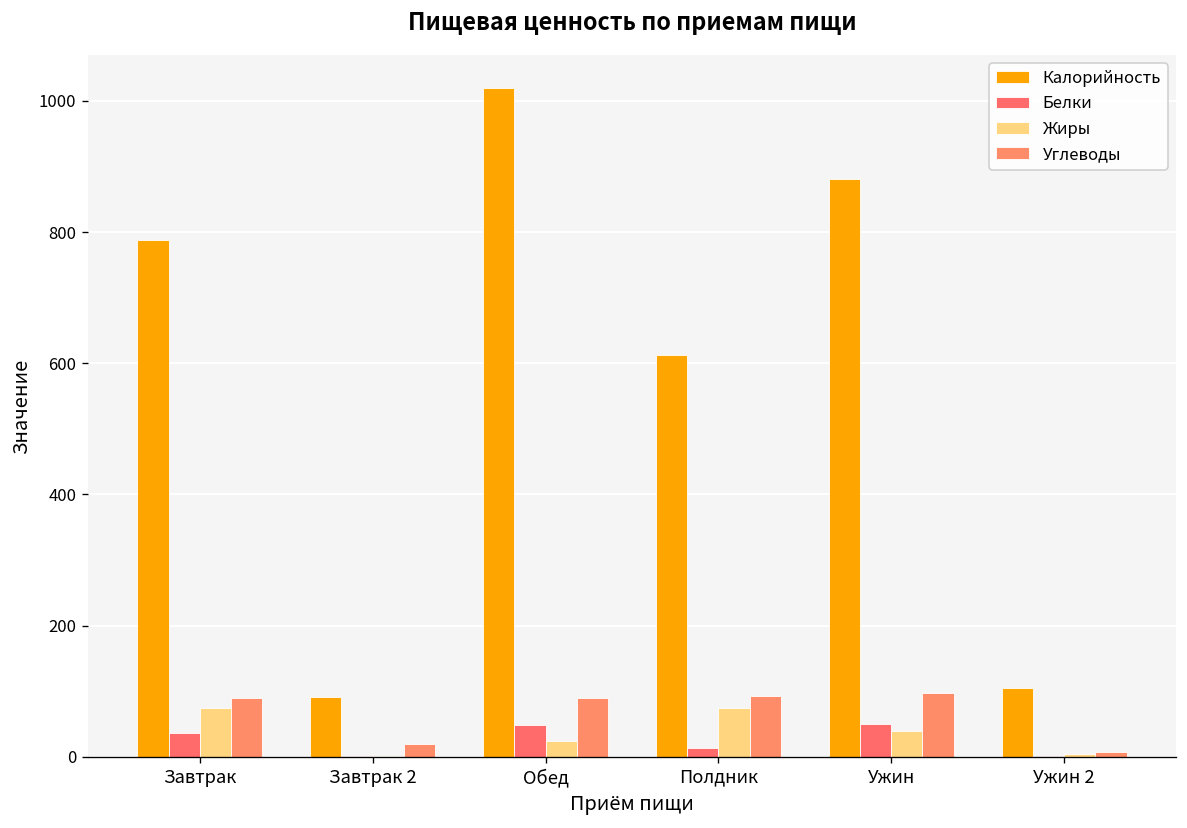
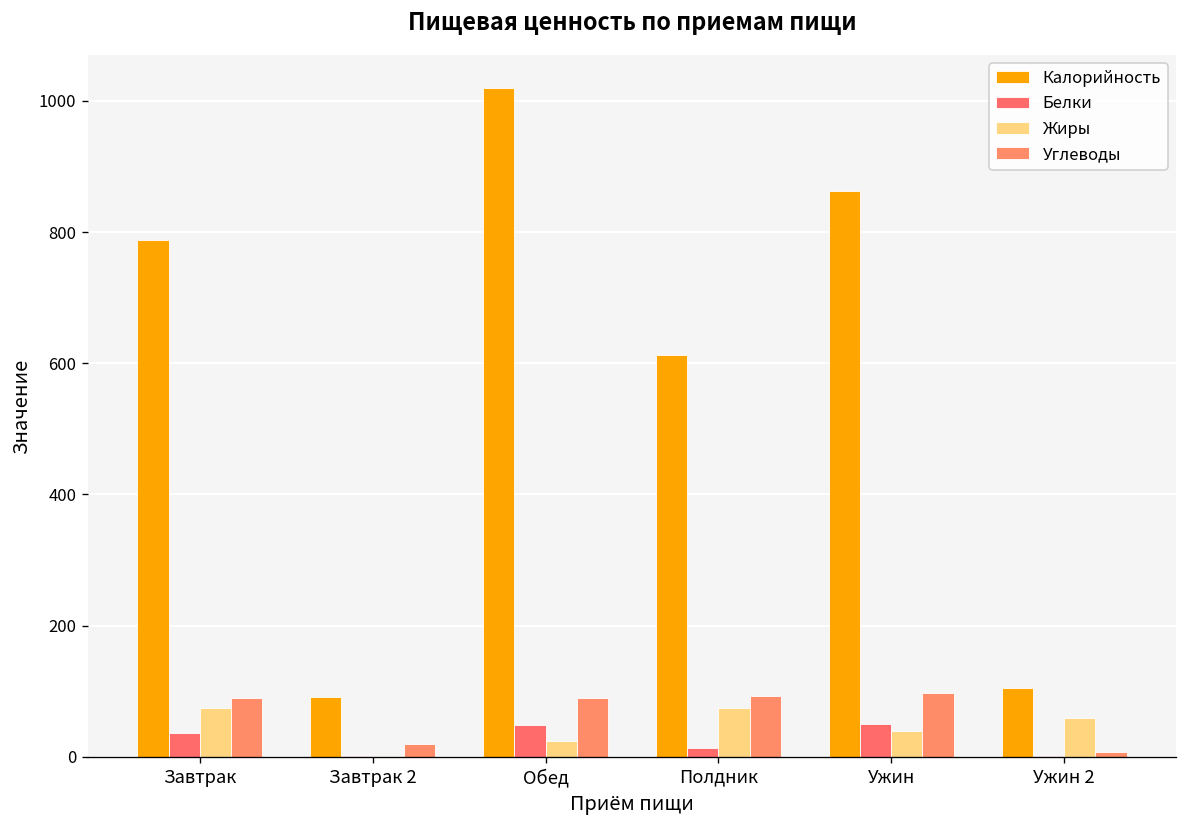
  {
    "Калорийность": {
      "Завтрак": 790,
      "Завтрак 2": 90,
      "Обед": 1020,
      "Полдник": 610,
-     "Ужин": 880,
+     "Ужин": 860,
      "Ужин 2": 110
    },
    "Жиры": {
      "Завтрак": 70,
      "Обед": 20,
      "Полдник": 80,
      "Ужин": 40,
-     "Ужин 2": 10
+     "Ужин 2": 60
    }
  }
